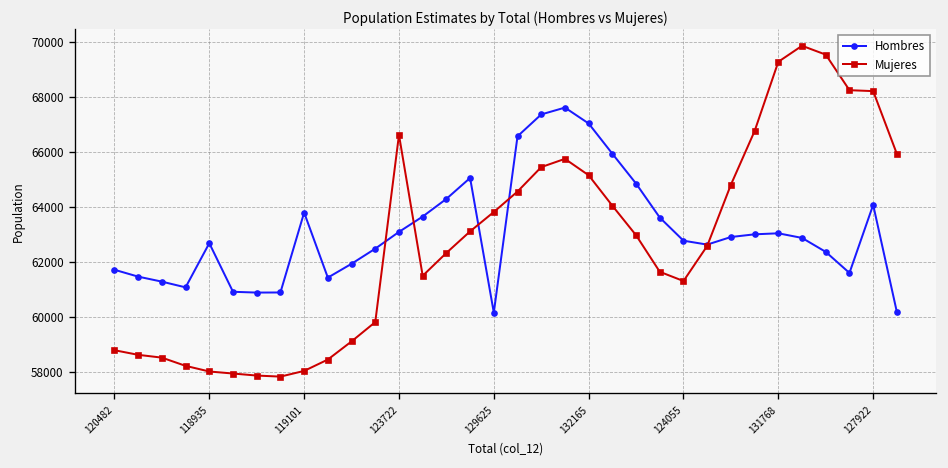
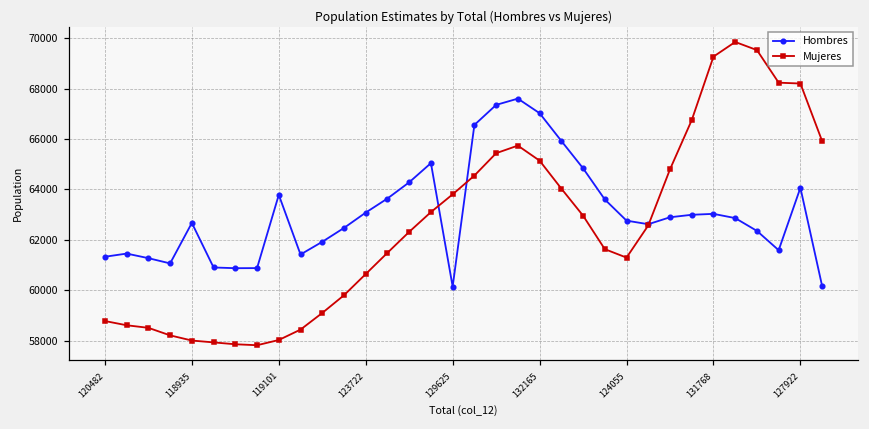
  {
    "Hombres": {
-     "120482": 61700,
+     "120482": 61300,
      "118935": 62700,
      "119101": 63800,
      "123722": 63100,
      "129625": 60100,
      "132165": 67000,
      "124055": 62800,
      "131768": 63000,
      "127922": 64100
    },
    "Mujeres": {
      "120482": 58800,
      "118935": 58000,
      "119101": 58000,
-     "123722": 66600,
+     "123722": 60600,
      "129625": 63800,
      "132165": 65100,
      "124055": 61300,
      "131768": 69300,
      "127922": 68200
    }
  }
